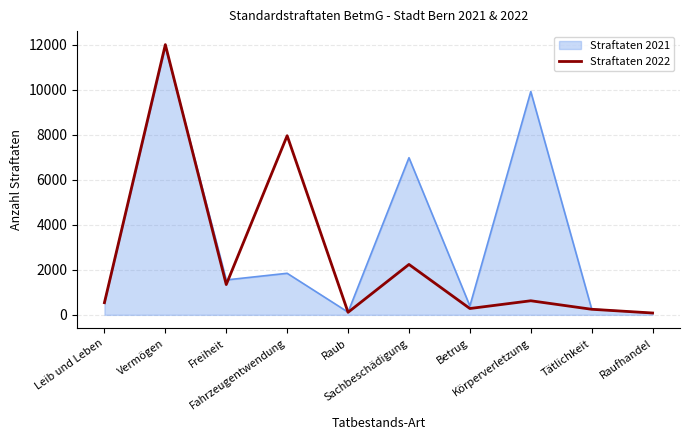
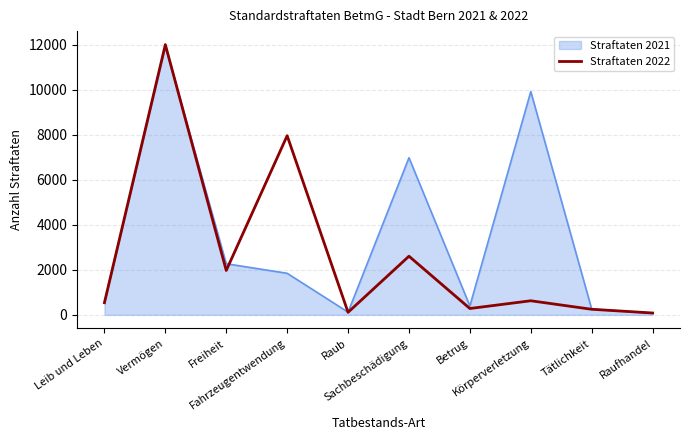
  {
    "Straftaten 2021": {
-     "Freiheit": 1600,
+     "Freiheit": 2300,
      "Fahrzeugentwendung": 1800,
      "Sachbeschädigung": 7000,
      "Betrug": 400,
      "Körperverletzung": 9900
    },
    "Straftaten 2022": {
-     "Freiheit": 1300,
+     "Freiheit": 2000,
      "Fahrzeugentwendung": 8000,
-     "Sachbeschädigung": 2200,
+     "Sachbeschädigung": 2600,
      "Betrug": 300,
      "Körperverletzung": 600
    }
  }
